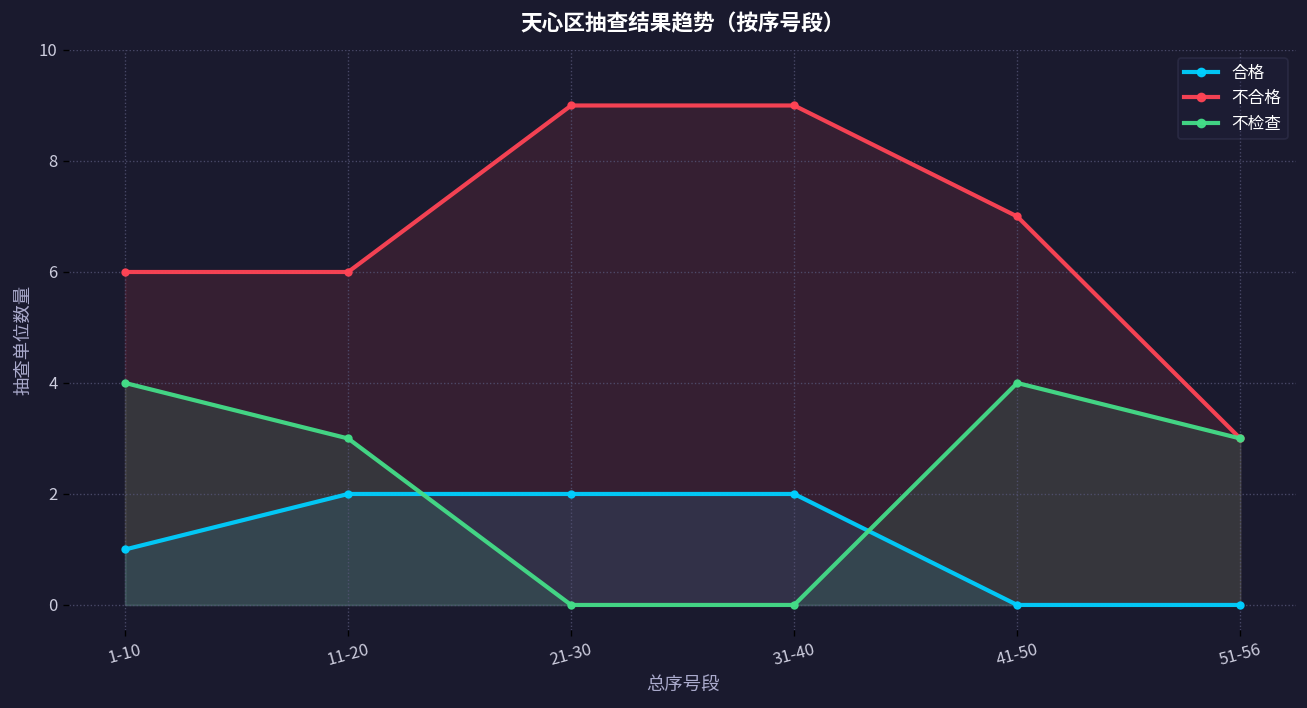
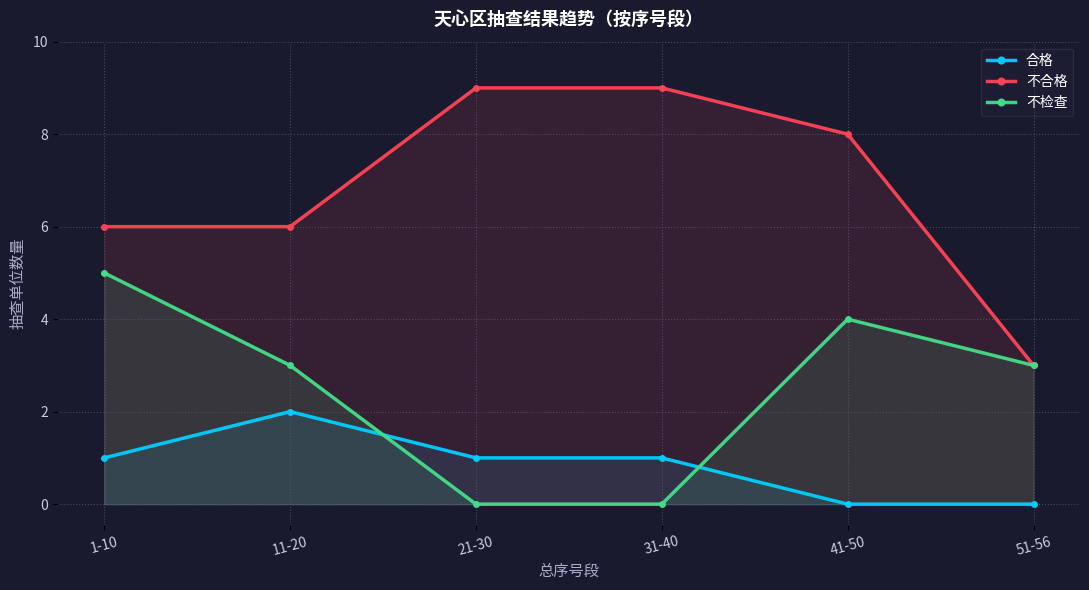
  {
    "合格": {
      "1-10": 1,
      "11-20": 2,
-     "21-30": 2,
-     "31-40": 2,
+     "21-30": 1,
+     "31-40": 1,
      "41-50": 0,
      "51-56": 0
    },
    "不合格": {
      "1-10": 6,
      "11-20": 6,
      "21-30": 9,
      "31-40": 9,
-     "41-50": 7
+     "41-50": 8
    },
    "不检查": {
-     "1-10": 4,
+     "1-10": 5,
      "11-20": 3,
      "21-30": 0,
      "31-40": 0,
      "41-50": 4
    }
  }
